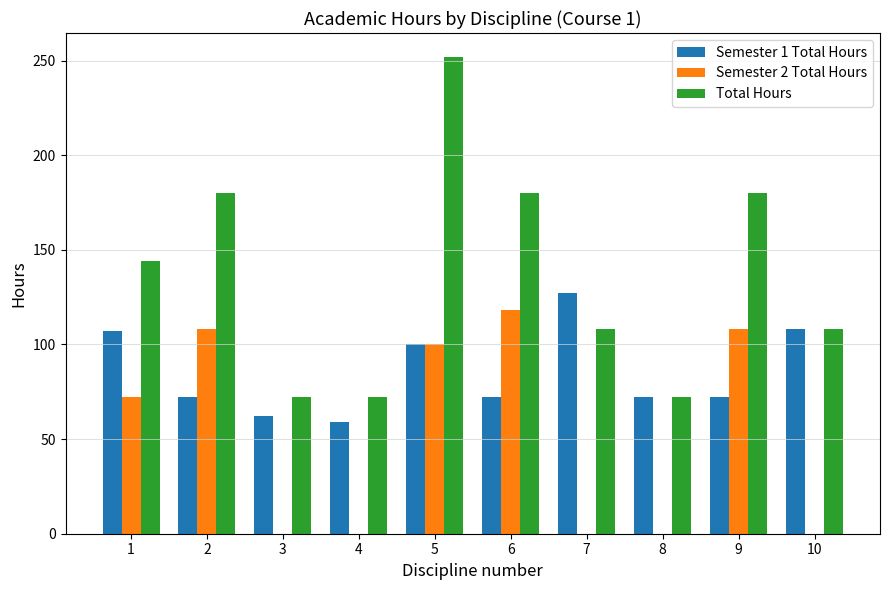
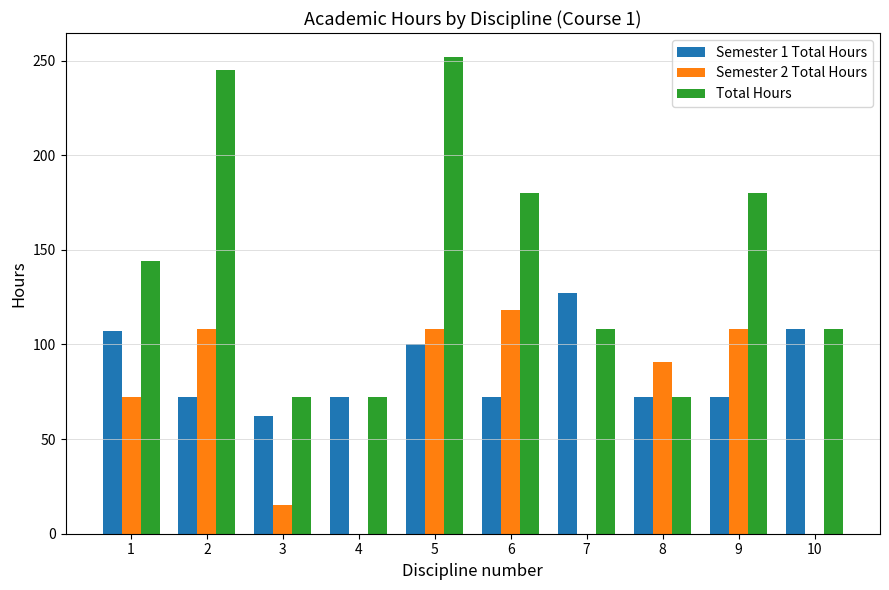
  {
    "Semester 1 Total Hours": {
      "1": 107,
      "2": 72,
      "3": 62,
-     "4": 59,
+     "4": 72,
      "5": 100,
      "6": 72,
      "7": 127,
      "8": 72,
      "9": 72,
      "10": 108
    },
    "Semester 2 Total Hours": {
      "1": 72,
      "2": 108,
-     "3": 0,
+     "3": 15,
      "4": 0,
-     "5": 100,
+     "5": 108,
      "6": 118,
      "7": 0,
-     "8": 0,
+     "8": 91,
      "9": 108,
      "10": 0
    },
    "Total Hours": {
      "1": 144,
-     "2": 180,
+     "2": 245,
      "3": 72,
      "4": 72,
      "5": 252,
      "6": 180,
      "7": 108,
      "8": 72,
      "9": 180,
      "10": 108
    }
  }
